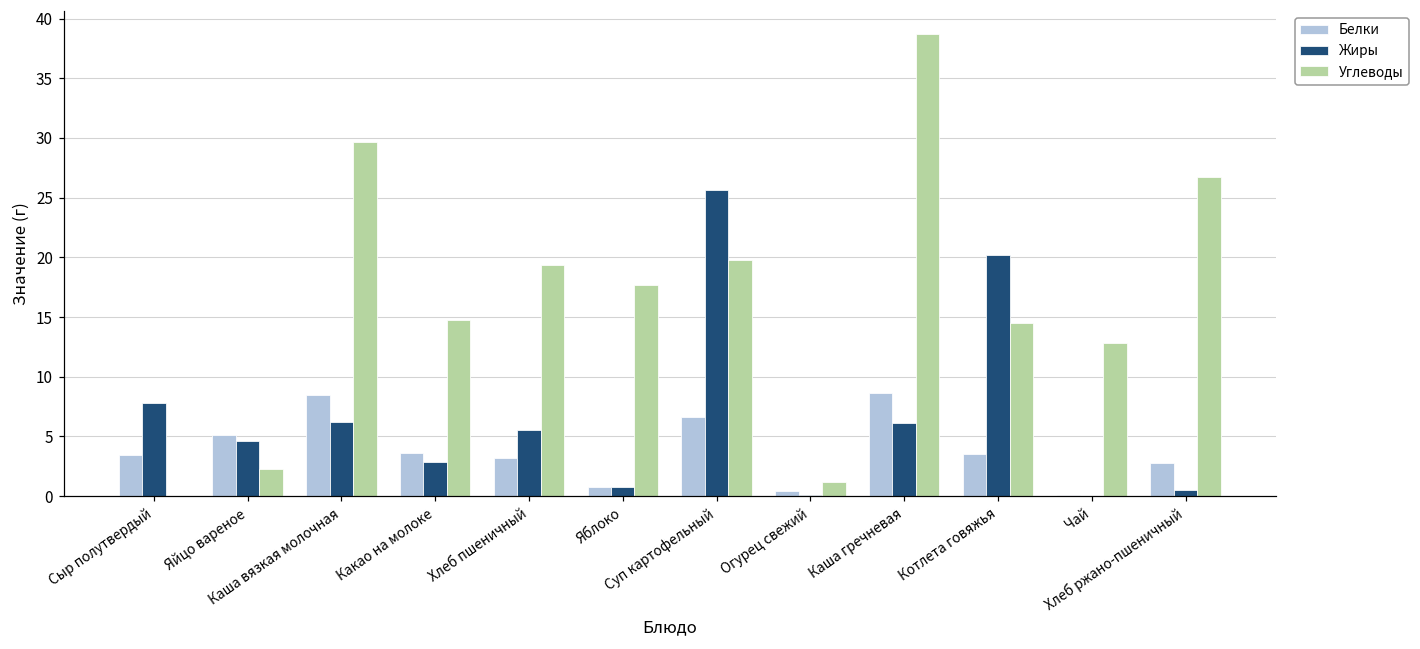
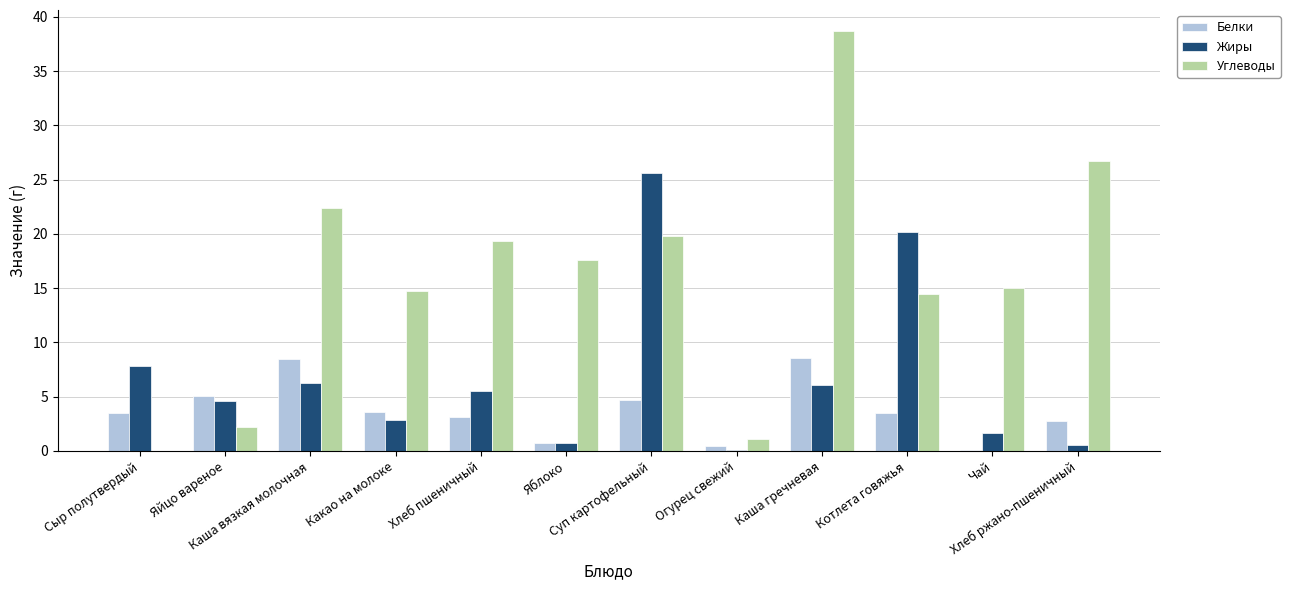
  {
    "Белки": {
      "Сыр полутвердый": 3.5,
      "Яйцо вареное": 5.1,
      "Каша вязкая молочная": 8.5,
      "Какао на молоке": 3.6,
      "Хлеб пшеничный": 3.2,
      "Яблоко": 0.7,
-     "Суп картофельный": 6.6,
+     "Суп картофельный": 4.7,
      "Огурец свежий": 0.4,
      "Каша гречневая": 8.6,
      "Котлета говяжья": 3.5,
      "Хлеб ржано-пшеничный": 2.8
    },
    "Жиры": {
      "Сыр полутвердый": 7.8,
      "Яйцо вареное": 4.6,
      "Каша вязкая молочная": 6.2,
      "Какао на молоке": 2.9,
      "Хлеб пшеничный": 5.5,
      "Яблоко": 0.7,
      "Суп картофельный": 25.6,
      "Каша гречневая": 6.1,
      "Котлета говяжья": 20.2,
-     "Чай": 0.0,
+     "Чай": 1.7,
      "Хлеб ржано-пшеничный": 0.6
    },
    "Углеводы": {
      "Сыр полутвердый": 0.0,
      "Яйцо вареное": 2.3,
-     "Каша вязкая молочная": 29.6,
+     "Каша вязкая молочная": 22.4,
      "Какао на молоке": 14.7,
      "Хлеб пшеничный": 19.3,
      "Яблоко": 17.6,
      "Суп картофельный": 19.8,
      "Огурец свежий": 1.1,
      "Каша гречневая": 38.7,
      "Котлета говяжья": 14.5,
-     "Чай": 12.8,
+     "Чай": 15.0,
      "Хлеб ржано-пшеничный": 26.7
    }
  }
